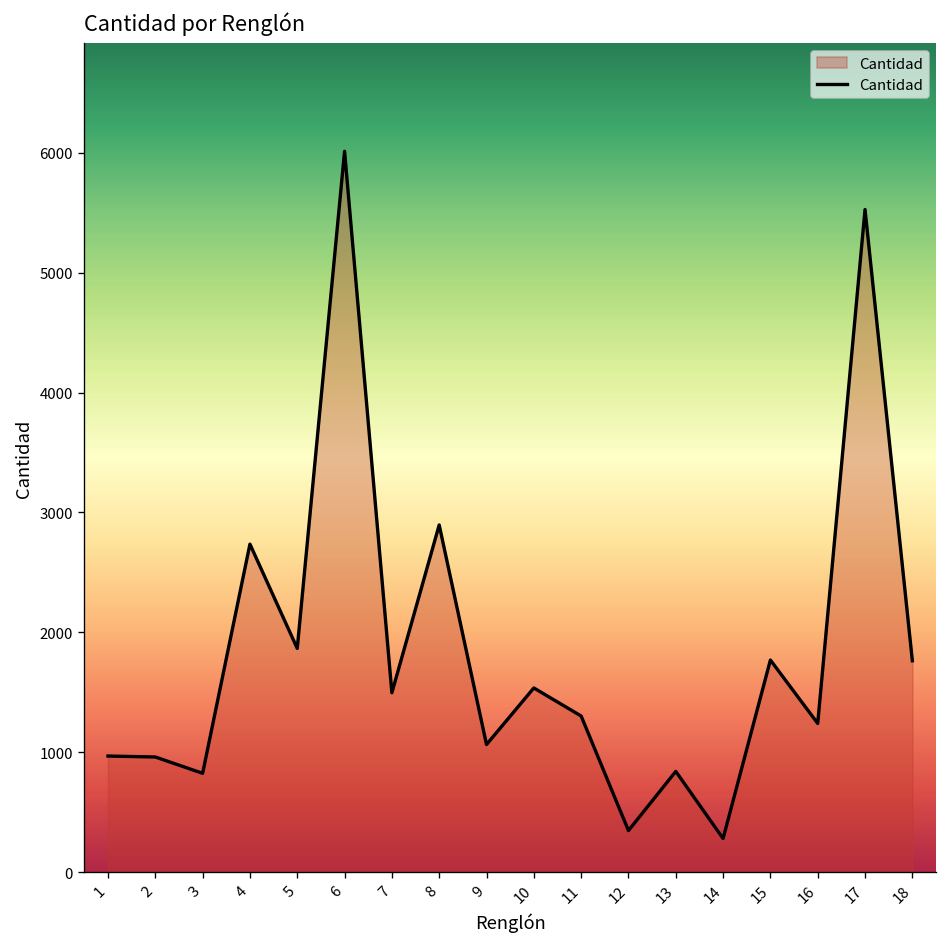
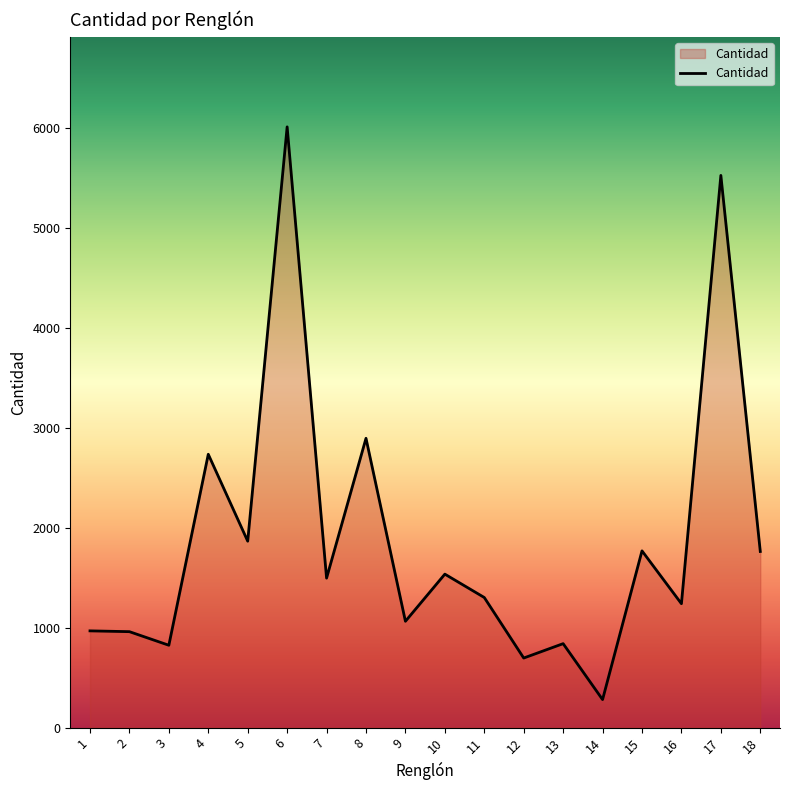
  {
    "1": 1000,
    "2": 1000,
    "3": 800,
    "4": 2700,
    "5": 1900,
    "6": 6000,
    "7": 1500,
    "8": 2900,
    "9": 1100,
    "10": 1500,
    "11": 1300,
-   "12": 300,
+   "12": 700,
    "13": 800,
    "14": 300,
    "15": 1800,
    "16": 1200,
    "17": 5500,
    "18": 1800
  }
